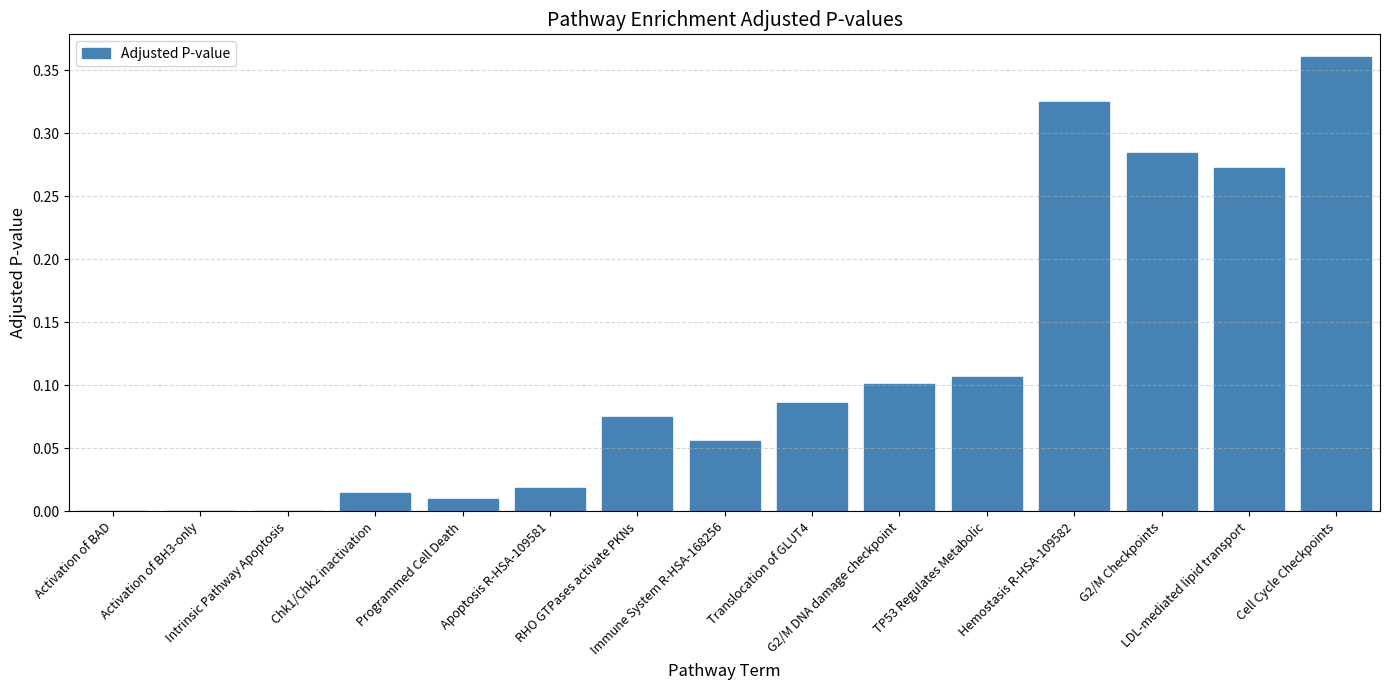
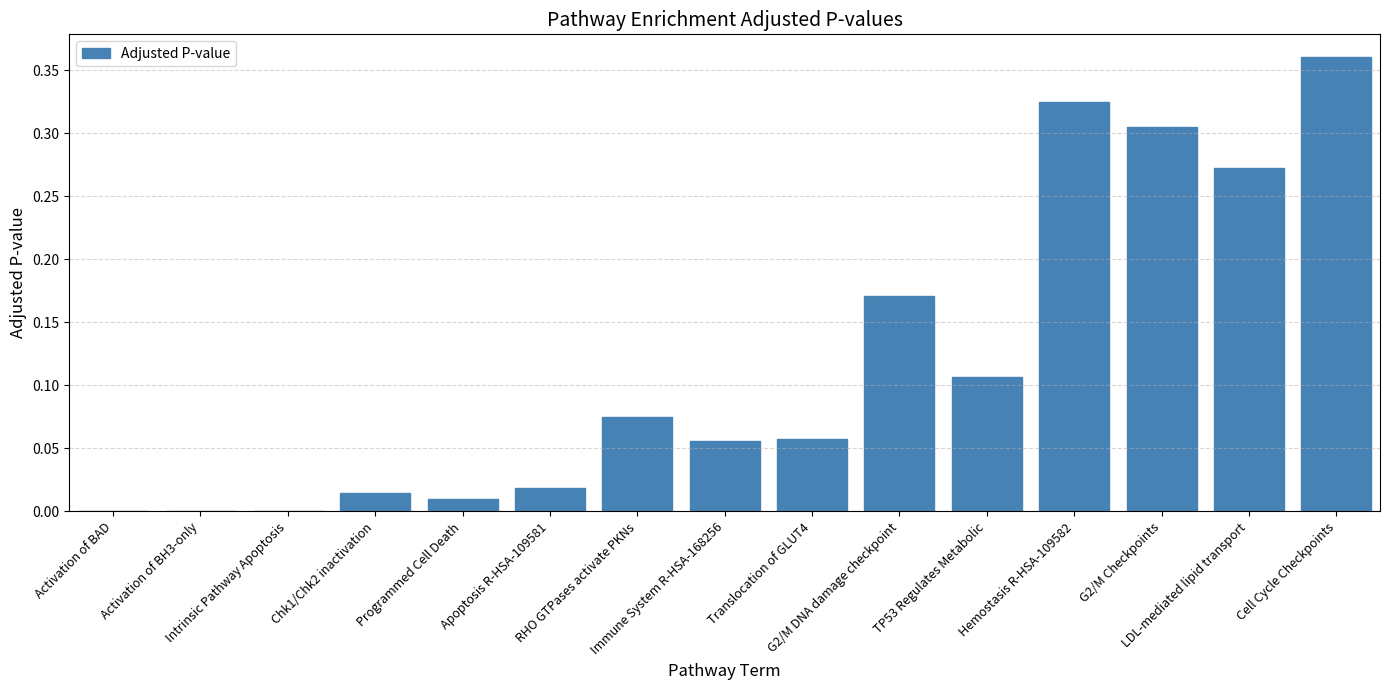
  {
    "Chk1/Chk2 inactivation": 0.014,
    "Programmed Cell Death": 0.010,
    "Apoptosis R-HSA-109581": 0.019,
    "RHO GTPases activate PKNs": 0.075,
    "Immune System R-HSA-168256": 0.056,
-   "Translocation of GLUT4": 0.086,
-   "G2/M DNA damage checkpoint": 0.101,
+   "Translocation of GLUT4": 0.057,
+   "G2/M DNA damage checkpoint": 0.171,
    "TP53 Regulates Metabolic": 0.107,
    "Hemostasis R-HSA-109582": 0.324,
-   "G2/M Checkpoints": 0.284,
+   "G2/M Checkpoints": 0.305,
    "LDL-mediated lipid transport": 0.273,
    "Cell Cycle Checkpoints": 0.360
  }
